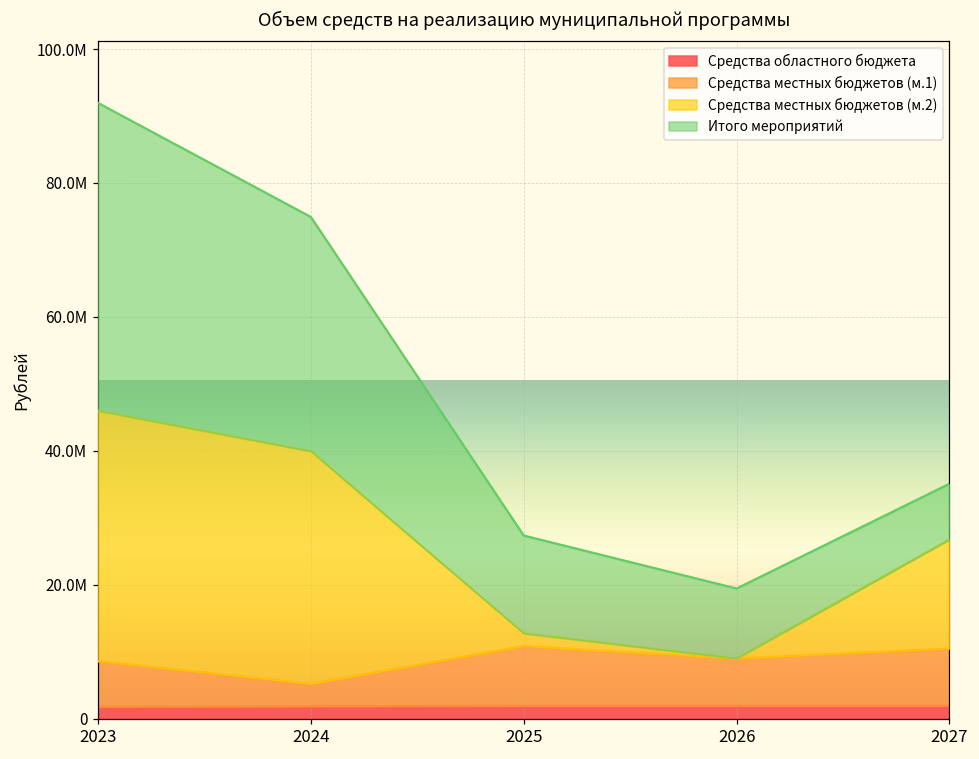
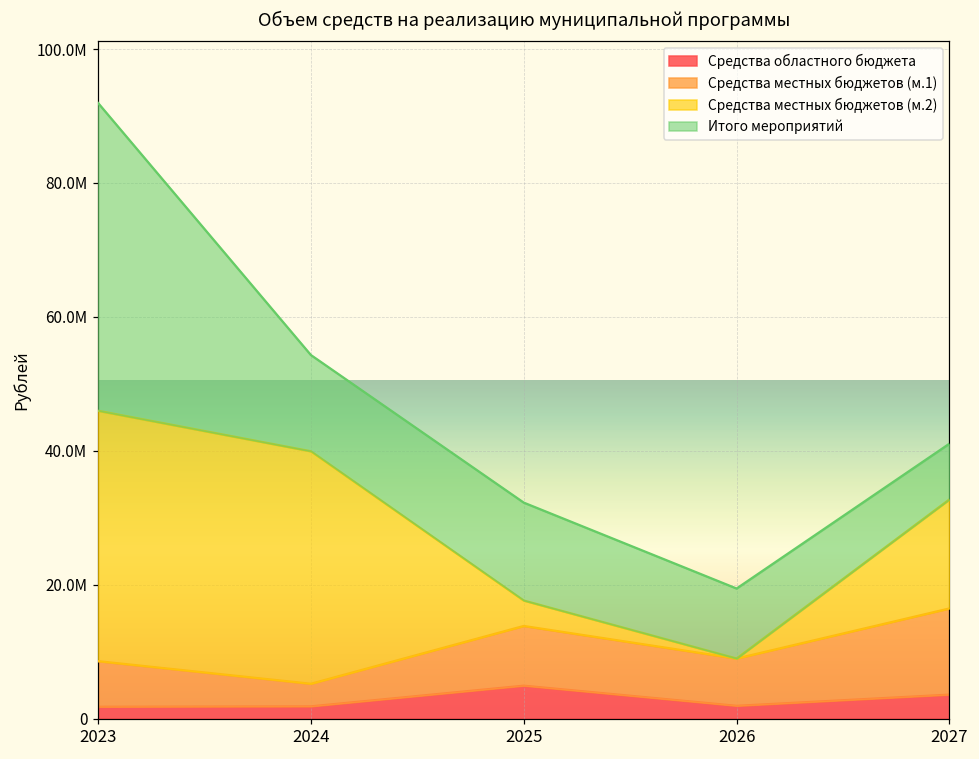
  {
    "Средства областного бюджета": {
      "2023": 2000000,
      "2024": 2000000,
-     "2025": 2000000,
+     "2025": 5000000,
      "2026": 2000000,
-     "2027": 2000000
+     "2027": 4000000
    },
    "Средства местных бюджетов (м.1)": {
      "2023": 7000000,
      "2024": 3000000,
      "2025": 9000000,
-     "2027": 9000000
+     "2027": 13000000
    },
    "Средства местных бюджетов (м.2)": {
      "2023": 37000000,
      "2024": 35000000,
-     "2025": 2000000,
+     "2025": 4000000,
      "2027": 16000000
    },
    "Итого мероприятий": {
      "2023": 46000000,
-     "2024": 35000000,
+     "2024": 14000000,
      "2025": 15000000,
      "2026": 10000000,
      "2027": 8000000
    }
  }
